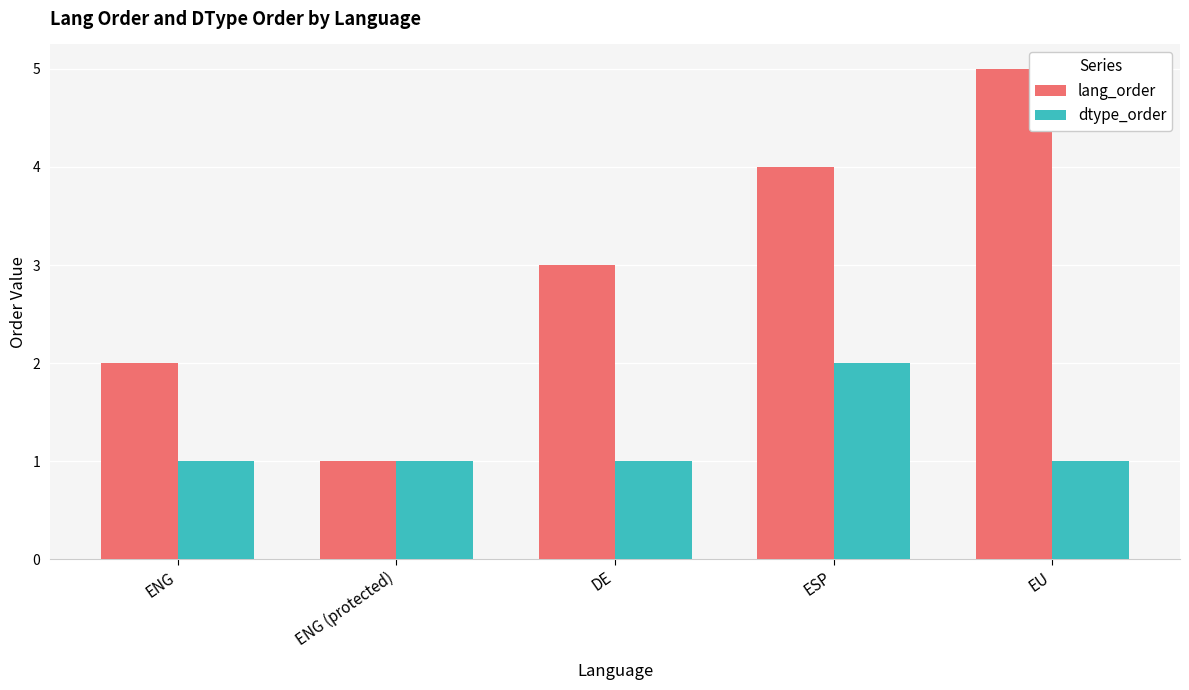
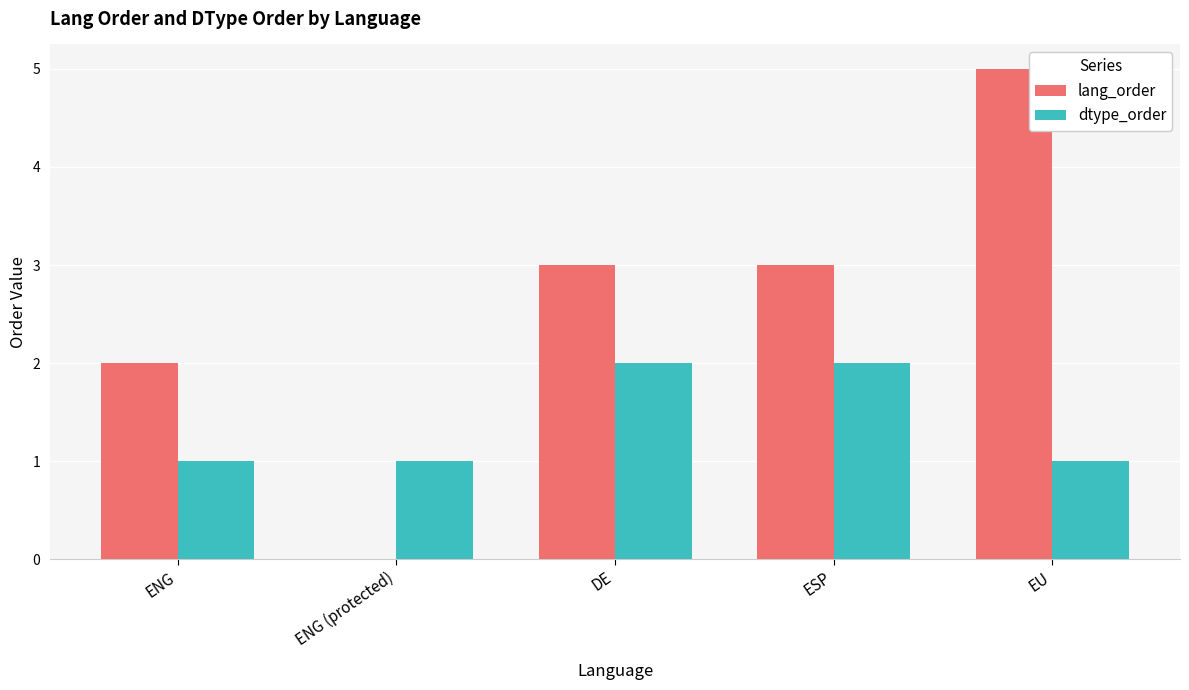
  {
    "lang_order": {
      "ENG": 2,
-     "ENG (protected)": 1,
+     "ENG (protected)": 0,
      "DE": 3,
-     "ESP": 4,
+     "ESP": 3,
      "EU": 5
    },
    "dtype_order": {
      "ENG": 1,
      "ENG (protected)": 1,
-     "DE": 1,
+     "DE": 2,
      "ESP": 2,
      "EU": 1
    }
  }
